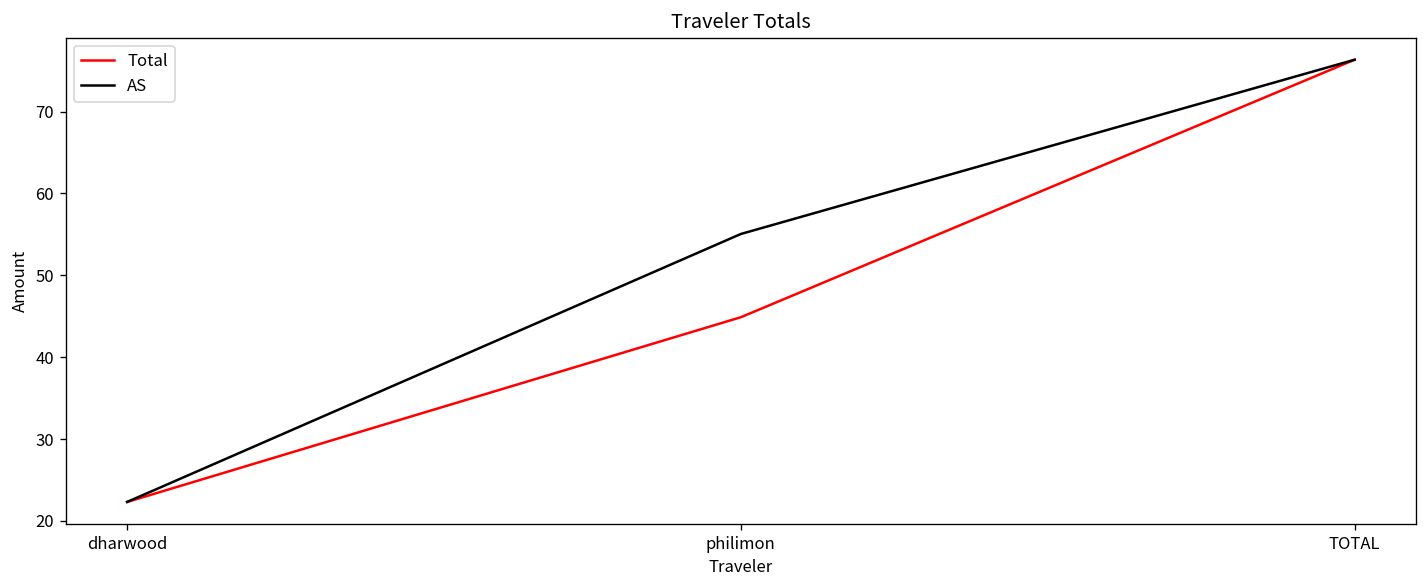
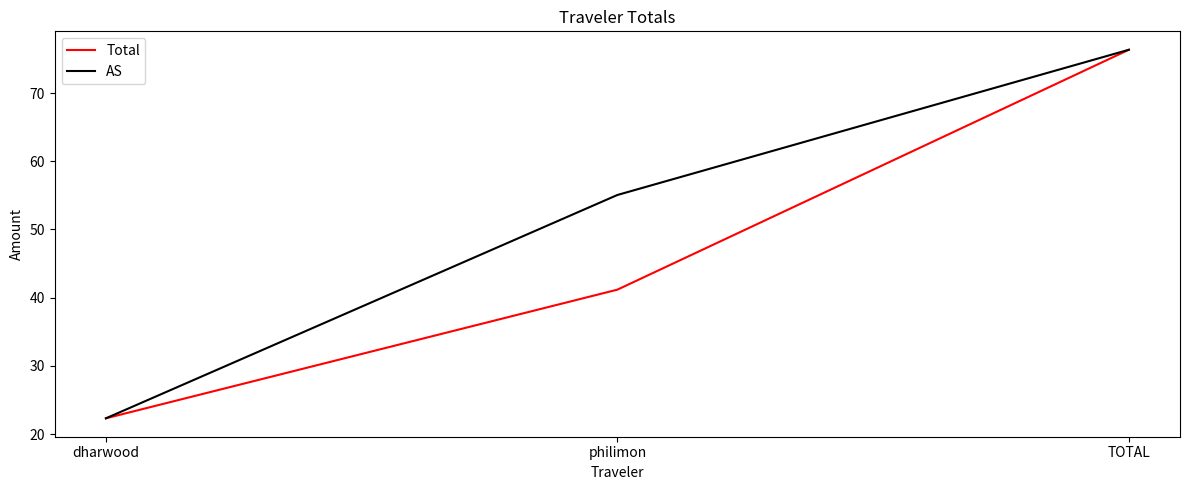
  {
    "Total": {
-     "philimon": 45
+     "philimon": 41
    },
    "AS": {
      "philimon": 55
    }
  }
